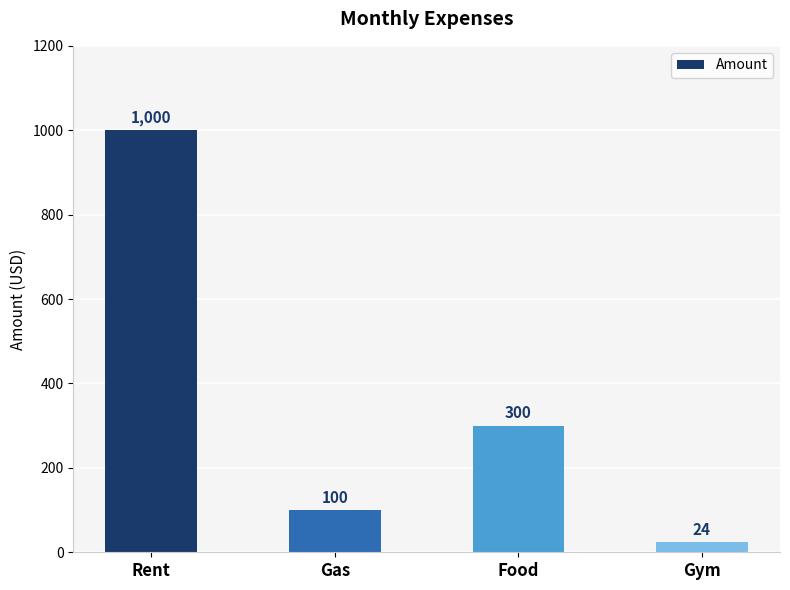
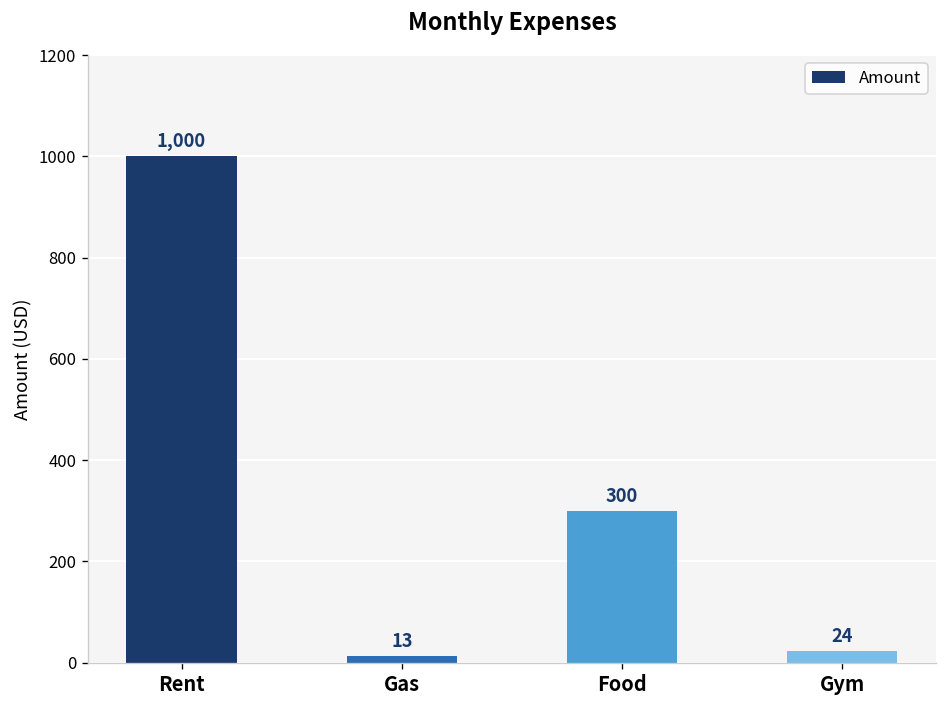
  {
    "Rent": "1,000",
-   "Gas": "100",
+   "Gas": "13",
    "Food": "300",
    "Gym": "24"
  }
